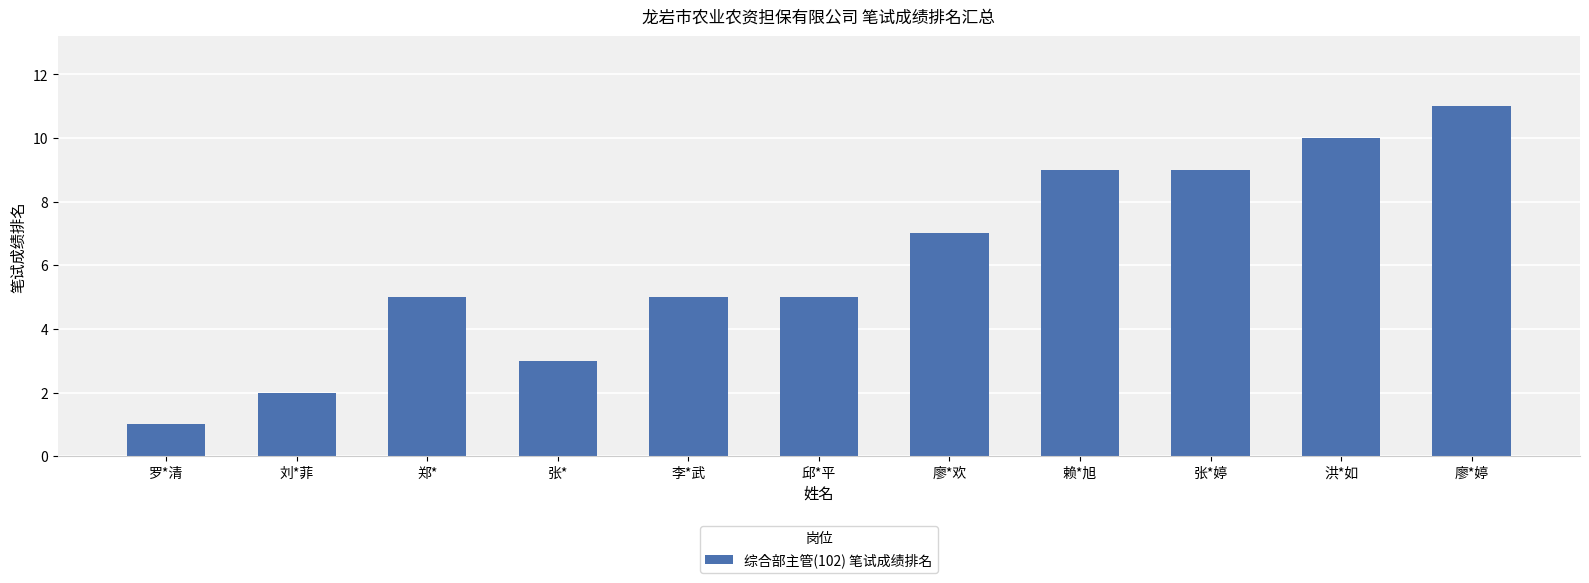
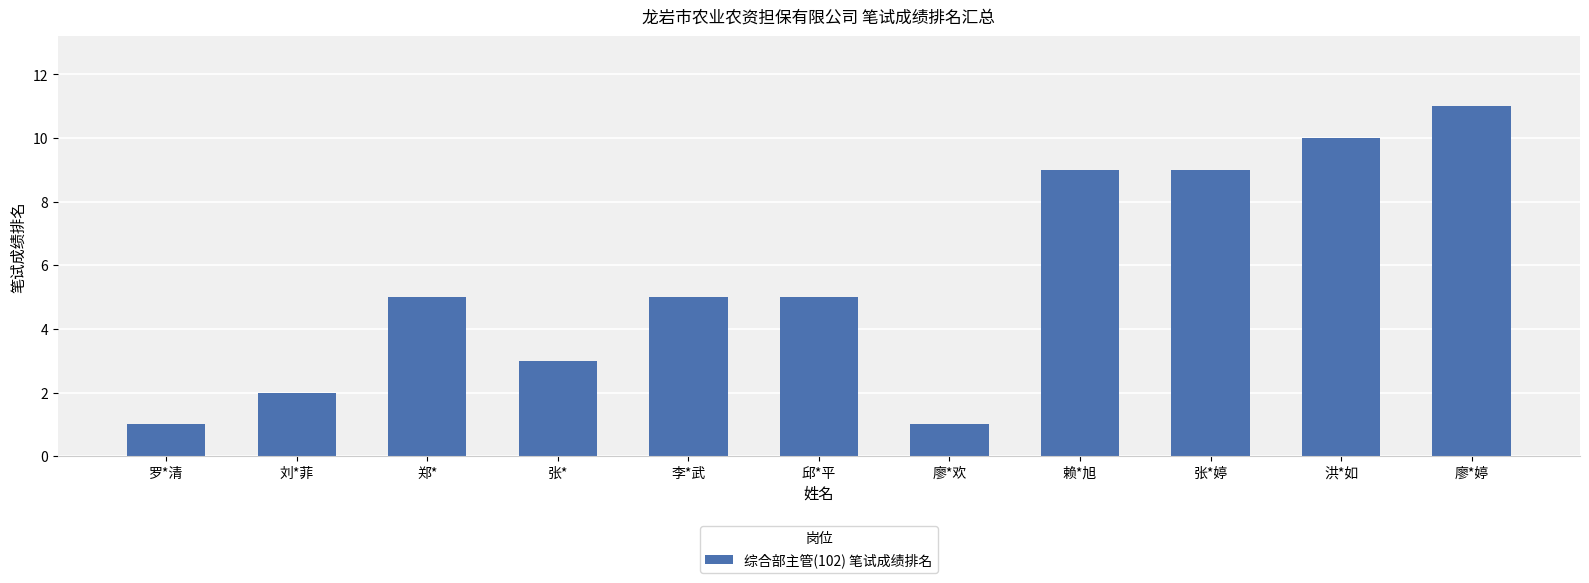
  {
    "罗*清": 1,
    "刘*菲": 2,
    "郑*": 5,
    "张*": 3,
    "李*武": 5,
    "邱*平": 5,
-   "廖*欢": 7,
+   "廖*欢": 1,
    "赖*旭": 9,
    "张*婷": 9,
    "洪*如": 10,
    "廖*婷": 11
  }
